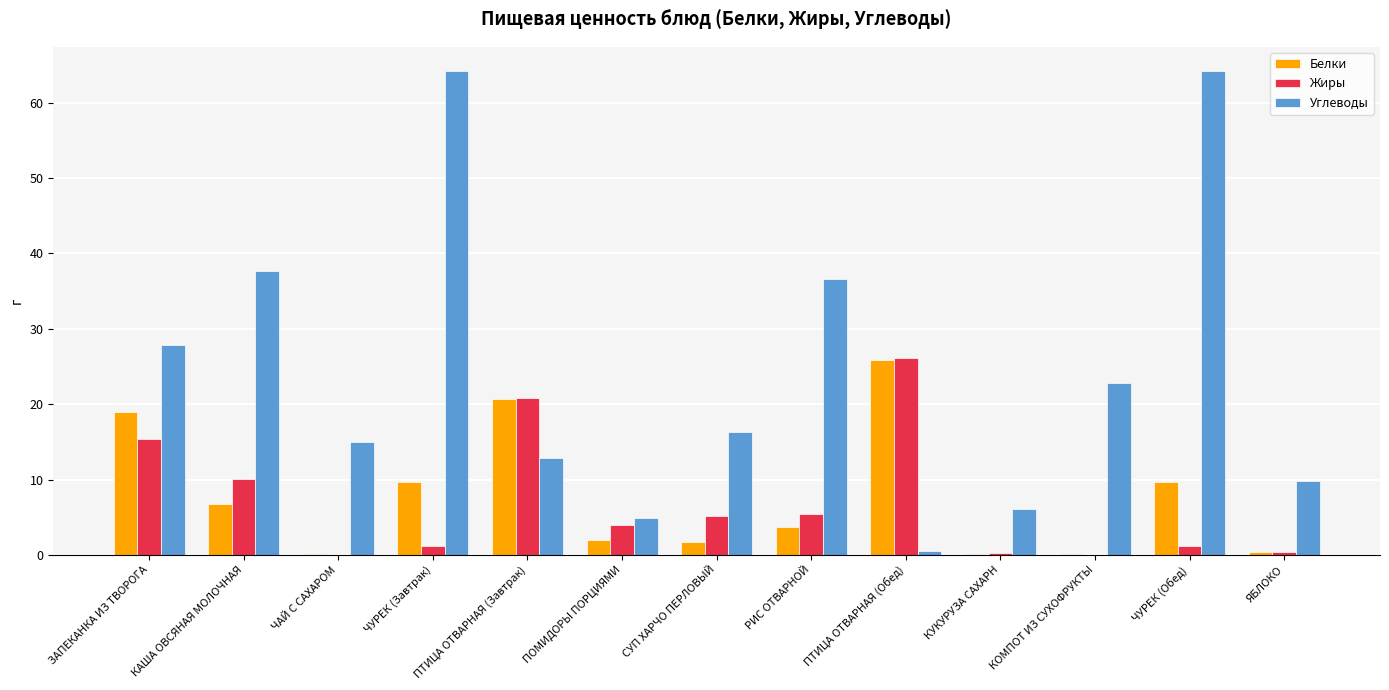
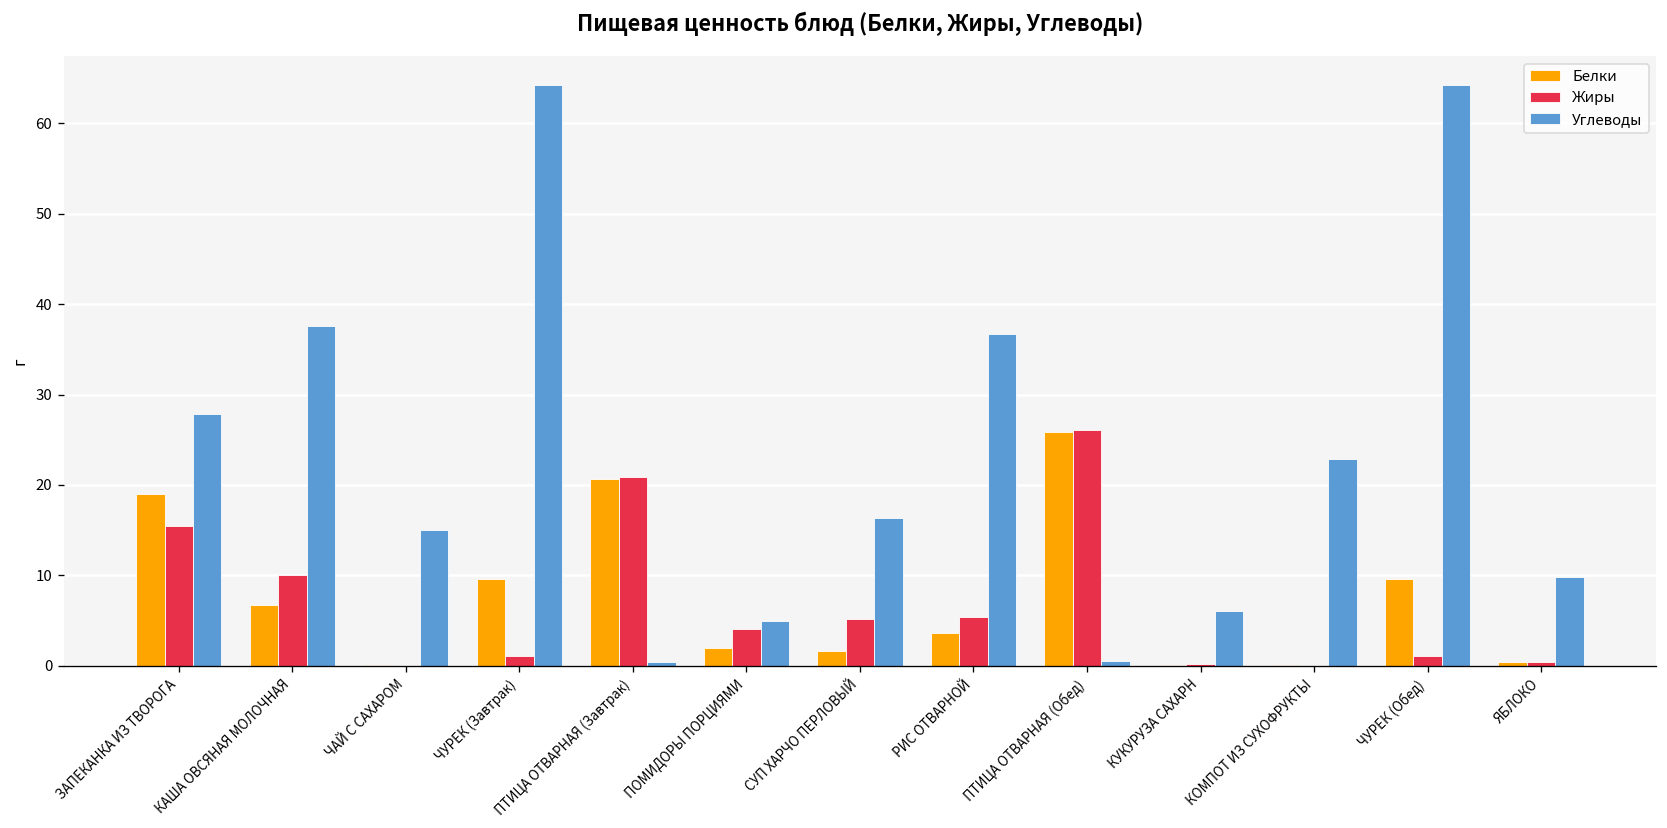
  {
    "Белки": {
      "ЗАПЕКАНКА ИЗ ТВОРОГА": 19,
      "КАША ОВСЯНАЯ МОЛОЧНАЯ": 7,
      "ЧУРЕК (Завтрак)": 10,
      "ПТИЦА ОТВАРНАЯ (Завтрак)": 21,
      "ПОМИДОРЫ ПОРЦИЯМИ": 2,
      "СУП ХАРЧО ПЕРЛОВЫЙ": 2,
      "РИС ОТВАРНОЙ": 4,
      "ПТИЦА ОТВАРНАЯ (Обед)": 26,
      "ЧУРЕК (Обед)": 10,
      "ЯБЛОКО": 0
    },
    "Жиры": {
      "ЗАПЕКАНКА ИЗ ТВОРОГА": 15,
      "КАША ОВСЯНАЯ МОЛОЧНАЯ": 10,
      "ЧАЙ С САХАРОМ": 0,
      "ЧУРЕК (Завтрак)": 1,
      "ПТИЦА ОТВАРНАЯ (Завтрак)": 21,
      "ПОМИДОРЫ ПОРЦИЯМИ": 4,
      "СУП ХАРЧО ПЕРЛОВЫЙ": 5,
      "РИС ОТВАРНОЙ": 5,
      "ПТИЦА ОТВАРНАЯ (Обед)": 26,
      "КОМПОТ ИЗ СУХОФРУКТЫ": 0,
      "ЧУРЕК (Обед)": 1,
      "ЯБЛОКО": 0
    },
    "Углеводы": {
      "ЗАПЕКАНКА ИЗ ТВОРОГА": 28,
      "КАША ОВСЯНАЯ МОЛОЧНАЯ": 38,
      "ЧАЙ С САХАРОМ": 15,
      "ЧУРЕК (Завтрак)": 64,
-     "ПТИЦА ОТВАРНАЯ (Завтрак)": 13,
+     "ПТИЦА ОТВАРНАЯ (Завтрак)": 0,
      "ПОМИДОРЫ ПОРЦИЯМИ": 5,
      "СУП ХАРЧО ПЕРЛОВЫЙ": 16,
      "РИС ОТВАРНОЙ": 37,
      "ПТИЦА ОТВАРНАЯ (Обед)": 1,
      "КУКУРУЗА САХАРН": 6,
      "КОМПОТ ИЗ СУХОФРУКТЫ": 23,
      "ЧУРЕК (Обед)": 64,
      "ЯБЛОКО": 10
    }
  }
